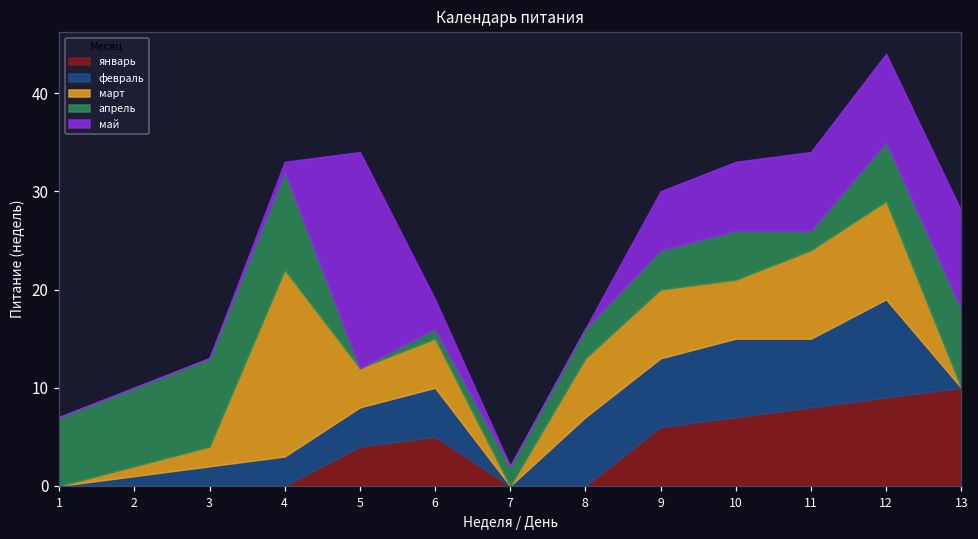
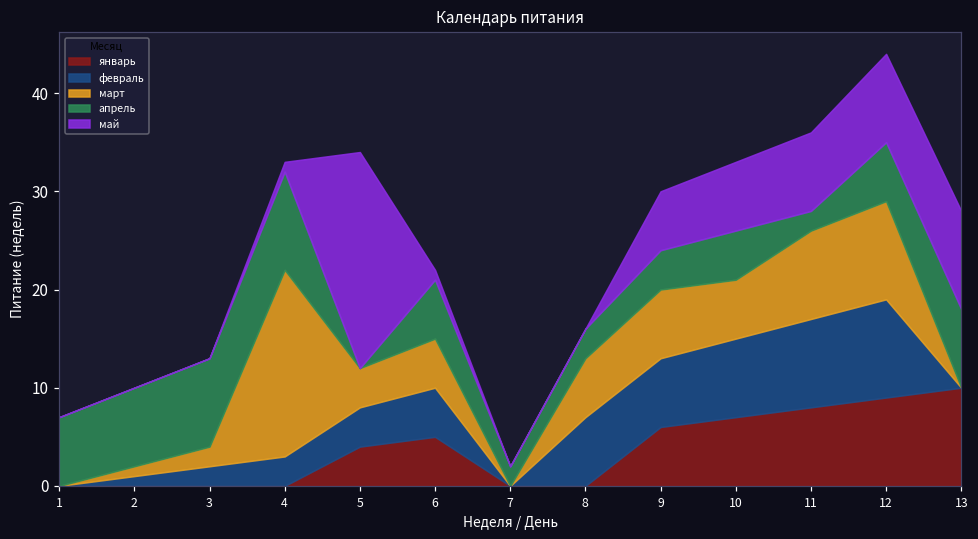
  {
    "январь": {
      "2": 0,
      "3": 0,
      "4": 0,
      "5": 4,
      "6": 5,
      "8": 0,
      "9": 6,
      "10": 7,
      "11": 8,
      "12": 9
    },
    "февраль": {
      "2": 1,
      "3": 2,
      "4": 3,
      "5": 4,
      "6": 5,
      "8": 7,
      "9": 7,
      "10": 8,
-     "11": 7,
+     "11": 9,
      "12": 10
    },
    "март": {
      "2": 1,
      "3": 2,
      "4": 19,
      "6": 5,
      "8": 6,
      "9": 7,
      "10": 6,
      "11": 9,
      "12": 10
    },
    "апрель": {
      "4": 10,
-     "6": 1,
+     "6": 6,
      "9": 4,
      "10": 5,
      "11": 2,
      "12": 6,
      "13": 8
    },
    "май": {
      "4": 1,
      "5": 22,
-     "6": 3,
+     "6": 1,
      "9": 6,
      "10": 7,
      "11": 8,
      "12": 9,
      "13": 10
    }
  }
